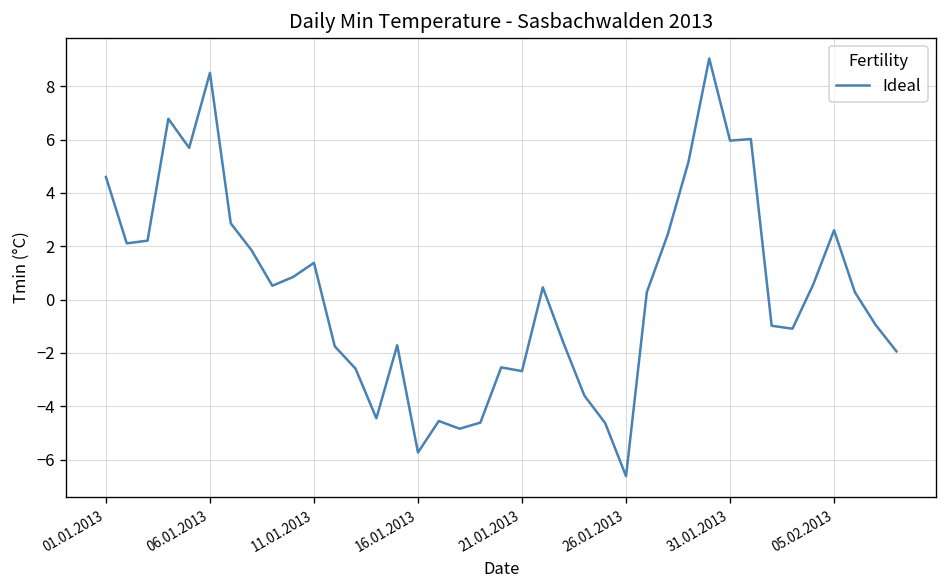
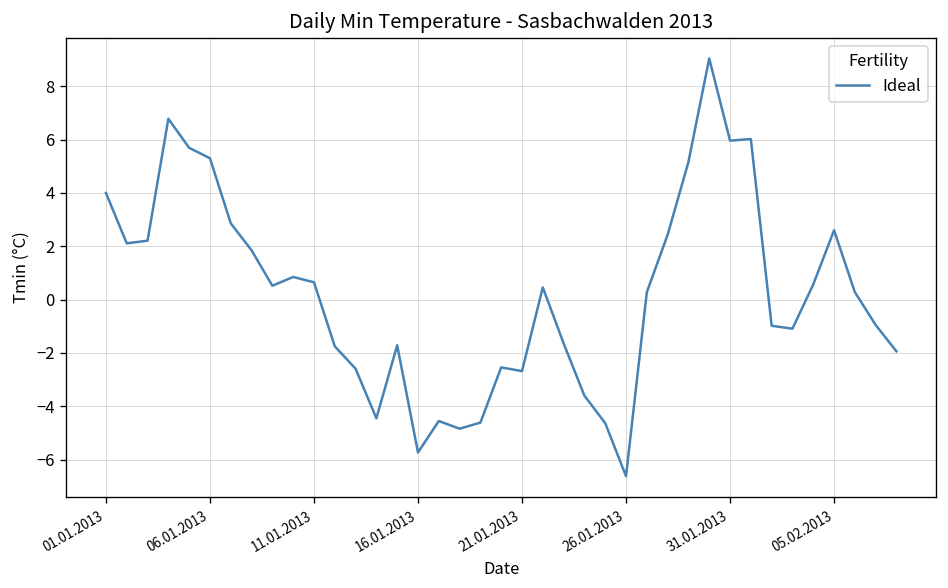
  {
-   "01.01.2013": 4.6,
-   "06.01.2013": 8.5,
-   "11.01.2013": 1.4,
+   "01.01.2013": 4.0,
+   "06.01.2013": 5.3,
+   "11.01.2013": 0.7,
    "16.01.2013": -5.7,
    "21.01.2013": -2.7,
    "26.01.2013": -6.6,
    "31.01.2013": 6.0,
    "05.02.2013": 2.6
  }
